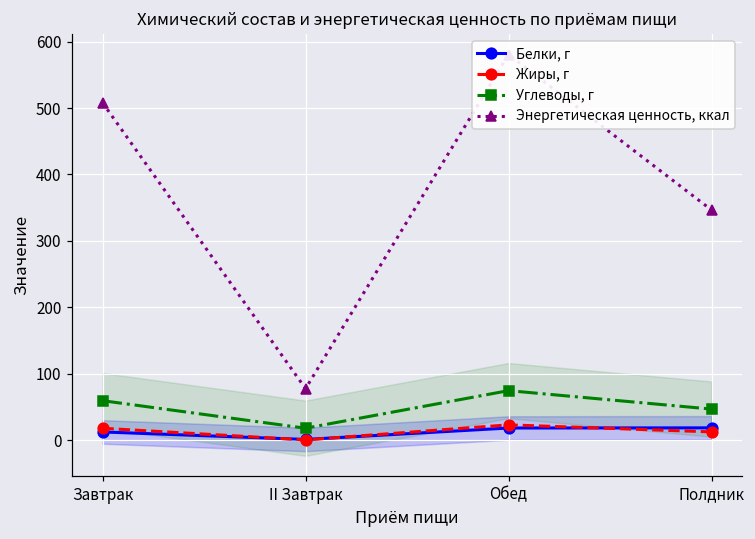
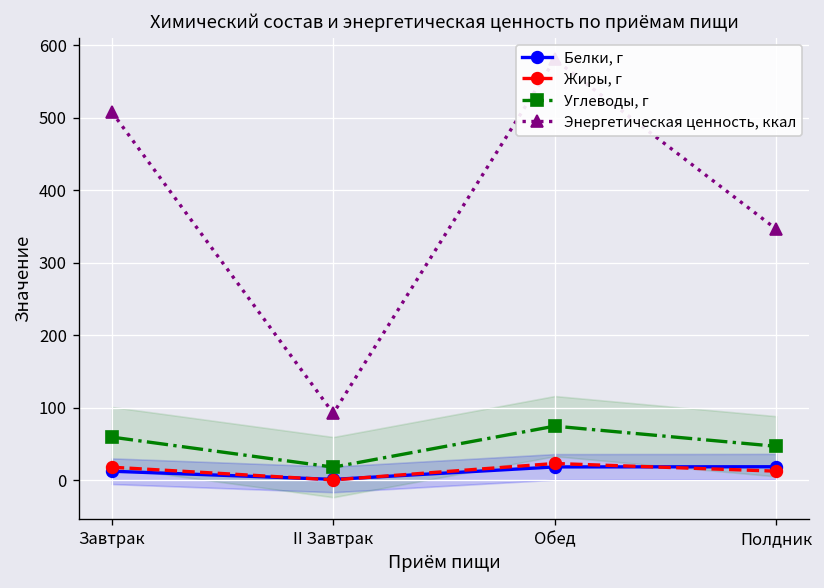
  {
    "Жиры, г": {
      "Завтрак": 20,
      "Обед": 20,
      "Полдник": 10
    },
    "Энергетическая ценность, ккал": {
      "Завтрак": 510,
-     "II Завтрак": 80,
+     "II Завтрак": 90,
      "Полдник": 350
    }
  }
